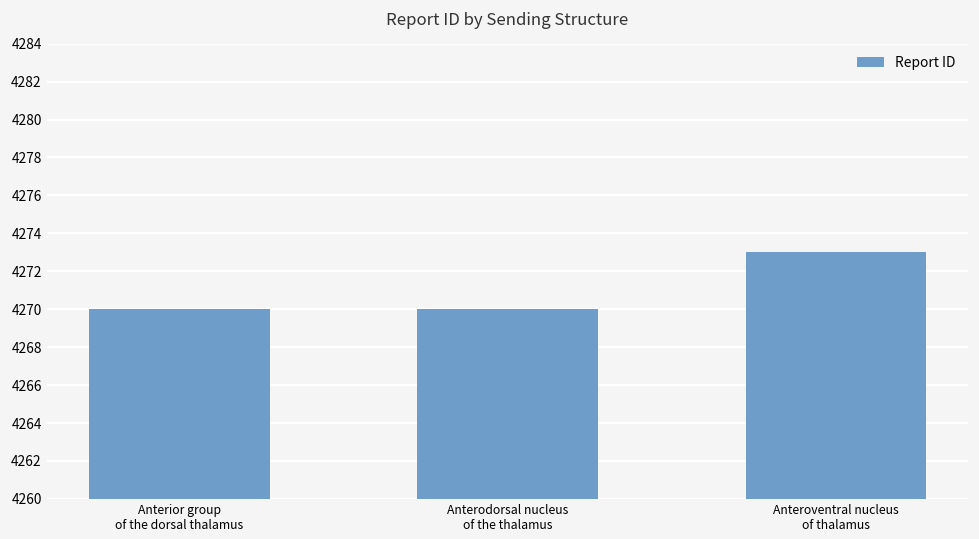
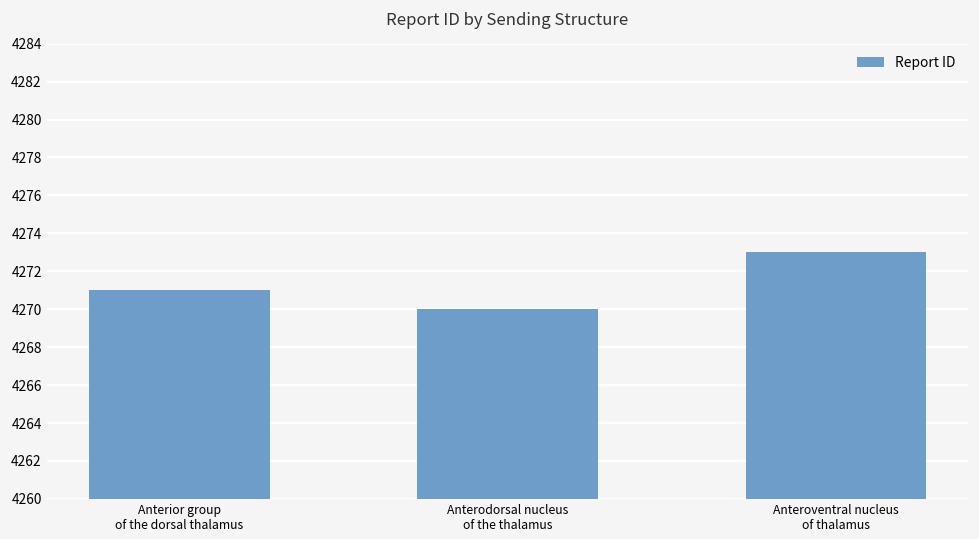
  {
-   "Anterior group of the dorsal thalamus": 4270,
+   "Anterior group of the dorsal thalamus": 4271,
    "Anterodorsal nucleus of the thalamus": 4270,
    "Anteroventral nucleus of thalamus": 4273
  }
